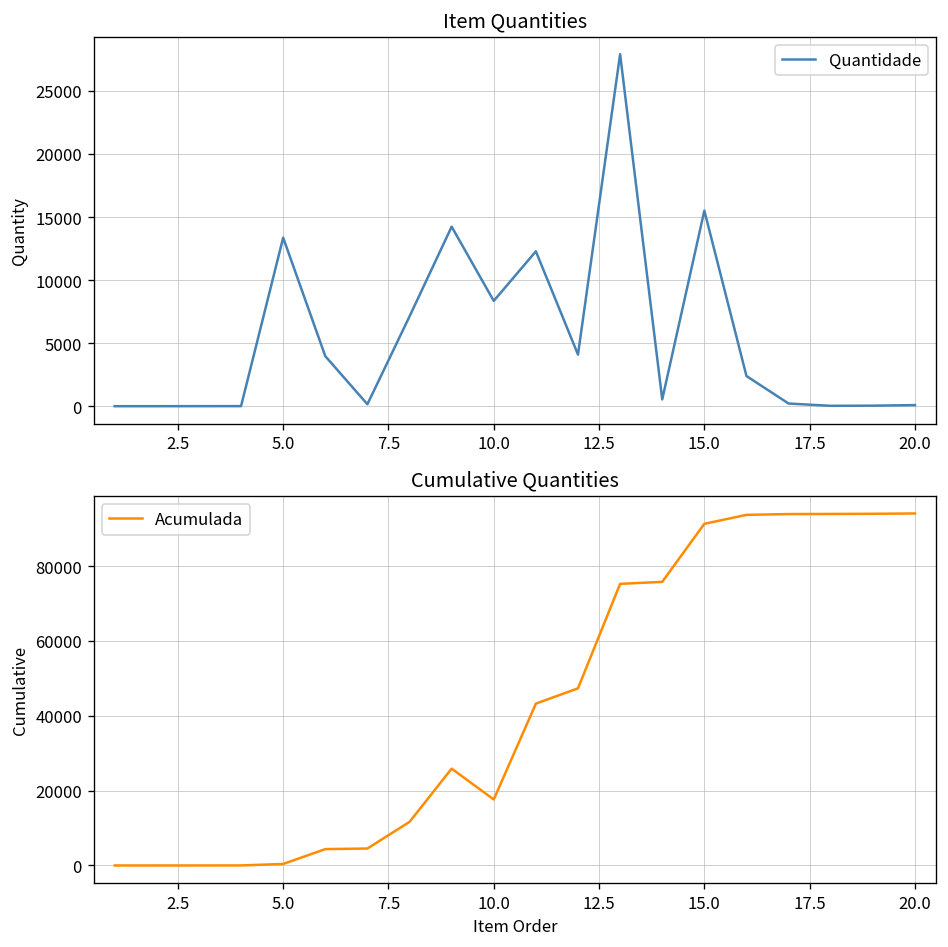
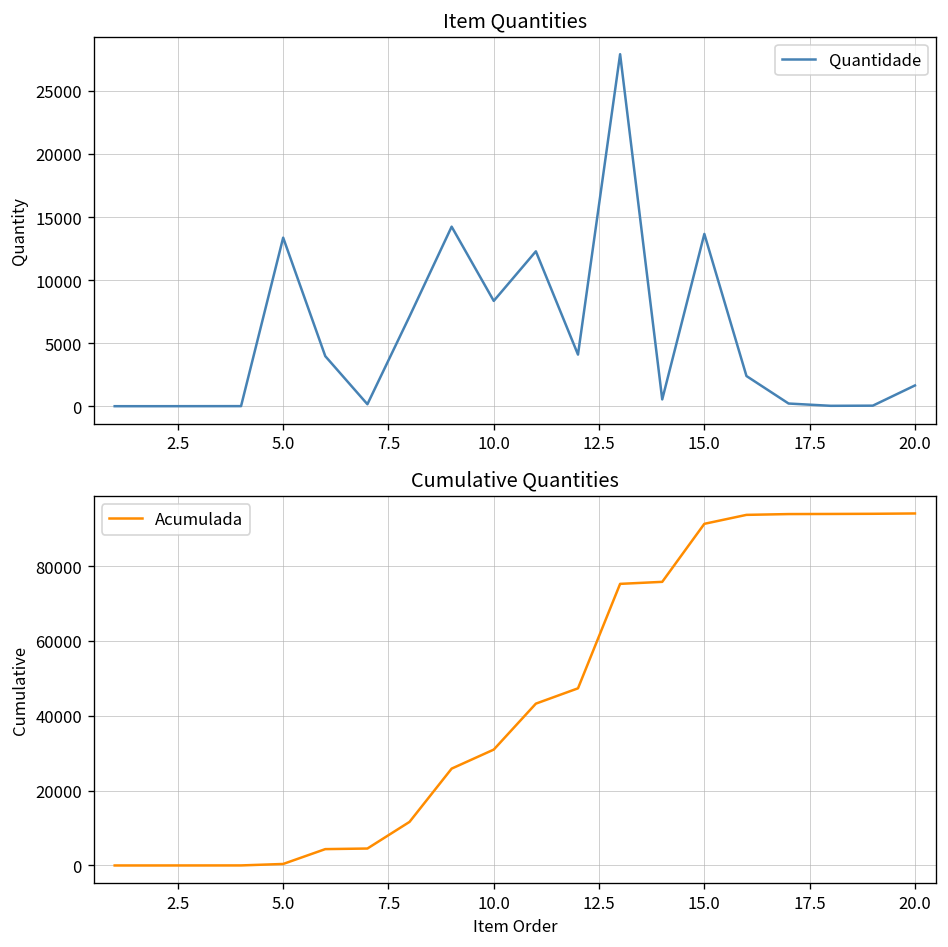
  {
    "Item Quantities": {
      "5.0": 13400,
      "10.0": 8400,
-     "15.0": 15500,
-     "20.0": 100
+     "15.0": 13700,
+     "20.0": 1600
    },
    "Cumulative Quantities": {
      "5.0": 0,
-     "10.0": 18000,
+     "10.0": 31000,
      "15.0": 91000,
      "20.0": 94000
    }
  }
